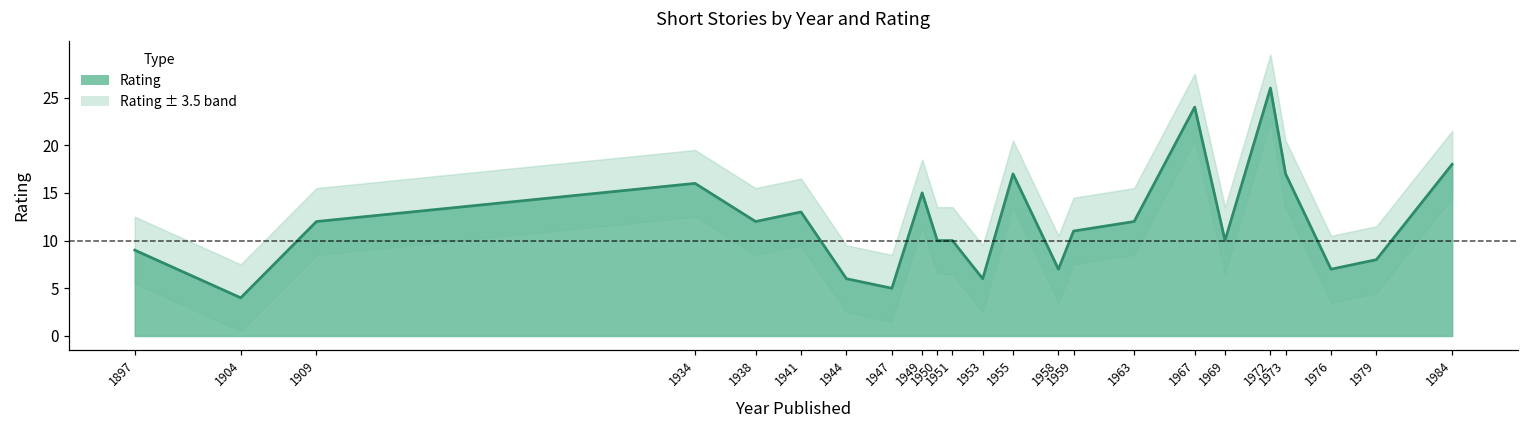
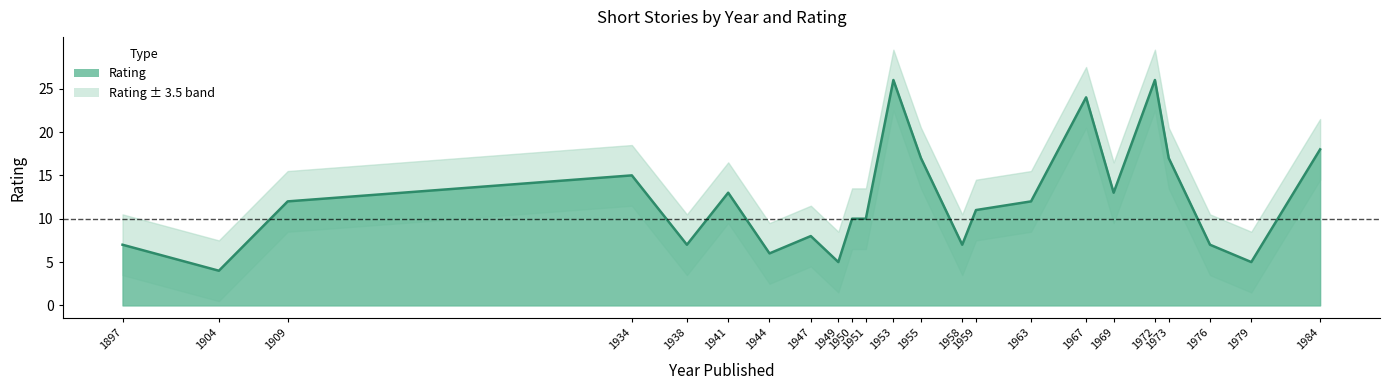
  {
    "Rating": {
-     "1897": 9,
+     "1897": 7,
      "1904": 4,
      "1909": 12,
-     "1934": 16,
-     "1938": 12,
+     "1934": 15,
+     "1938": 7,
      "1941": 13,
      "1944": 6,
-     "1947": 5,
-     "1949": 15,
+     "1947": 8,
+     "1949": 5,
      "1950": 10,
      "1951": 10,
-     "1953": 6,
+     "1953": 26,
      "1955": 17,
      "1958": 7,
      "1959": 11,
      "1963": 12,
      "1967": 24,
-     "1969": 10,
+     "1969": 13,
      "1972": 26,
      "1973": 17,
      "1976": 7,
-     "1979": 8,
+     "1979": 5,
      "1984": 18
    }
  }
